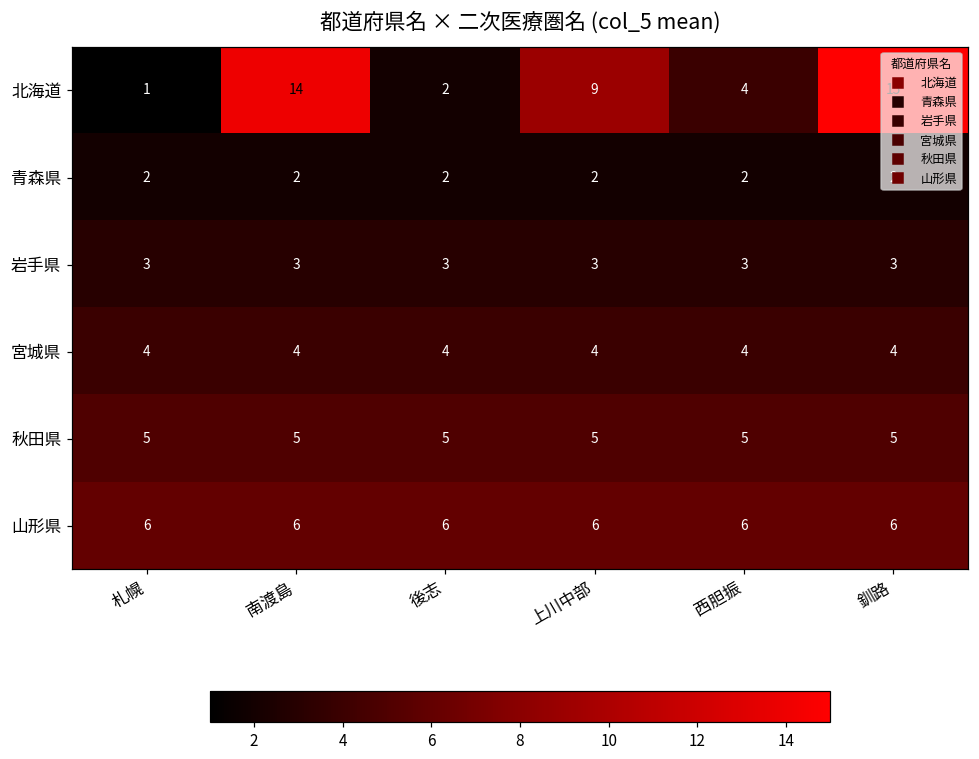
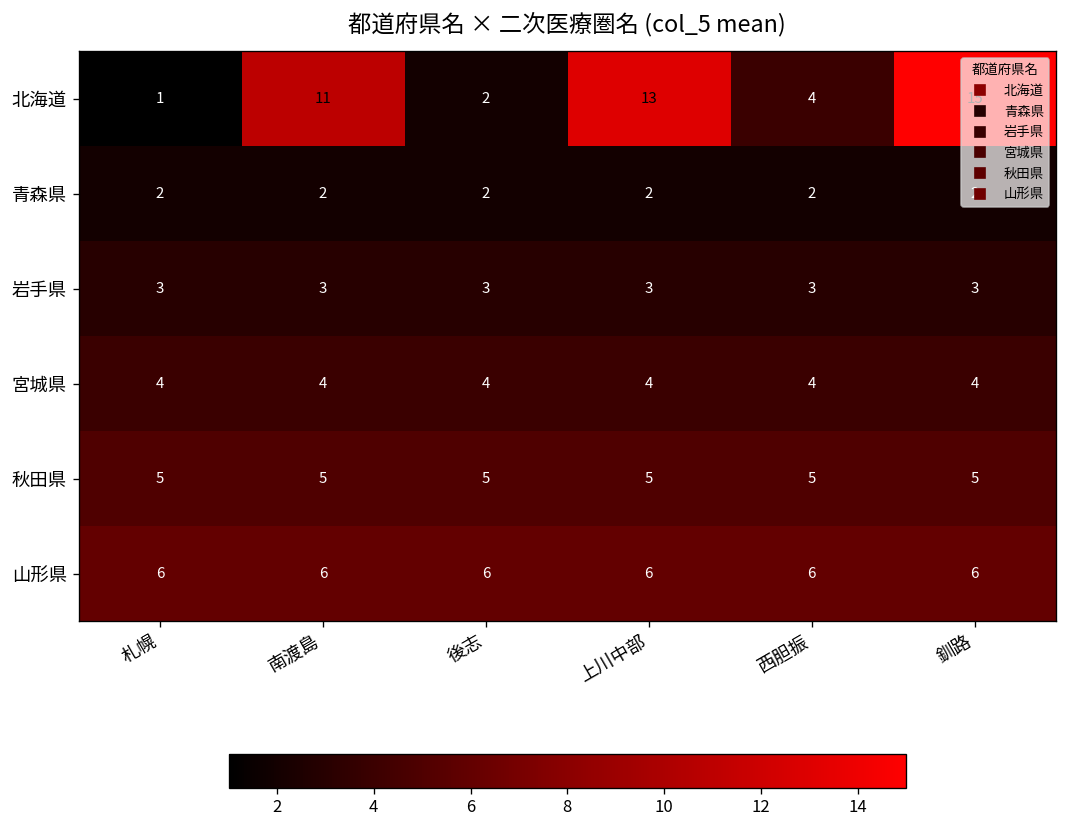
  {
    "北海道": {
      "札幌": 1,
-     "南渡島": 14,
+     "南渡島": 11,
      "後志": 2,
-     "上川中部": 9,
+     "上川中部": 13,
      "西胆振": 4
    },
    "青森県": {
      "札幌": 2,
      "南渡島": 2,
      "後志": 2,
      "上川中部": 2,
      "西胆振": 2
    },
    "岩手県": {
      "札幌": 3,
      "南渡島": 3,
      "後志": 3,
      "上川中部": 3,
      "西胆振": 3,
      "釧路": 3
    },
    "宮城県": {
      "札幌": 4,
      "南渡島": 4,
      "後志": 4,
      "上川中部": 4,
      "西胆振": 4,
      "釧路": 4
    },
    "秋田県": {
      "札幌": 5,
      "南渡島": 5,
      "後志": 5,
      "上川中部": 5,
      "西胆振": 5,
      "釧路": 5
    },
    "山形県": {
      "札幌": 6,
      "南渡島": 6,
      "後志": 6,
      "上川中部": 6,
      "西胆振": 6,
      "釧路": 6
    }
  }
